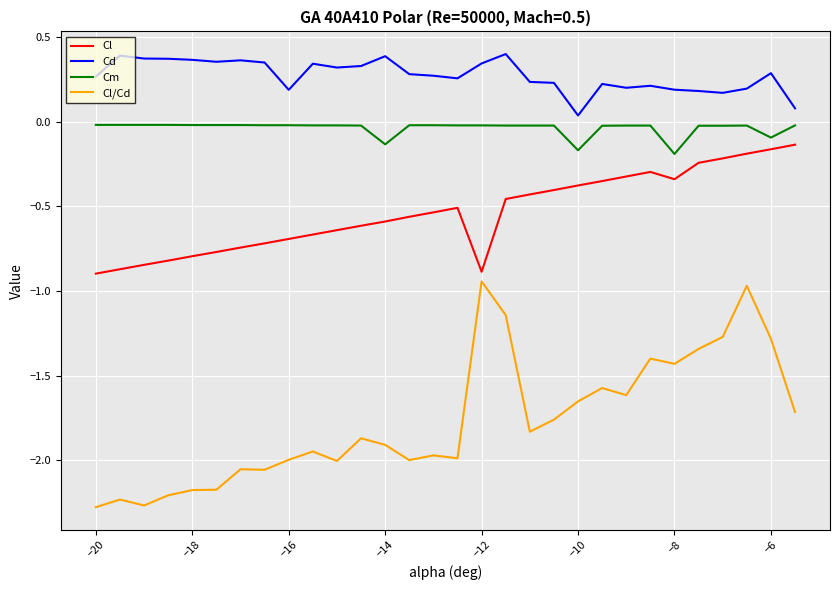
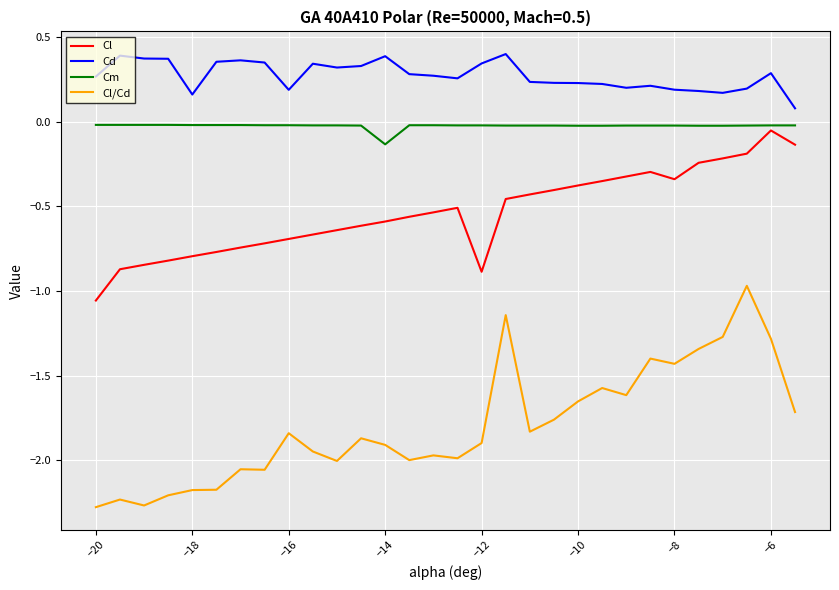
  {
    "Cl": {
-     "−20": -0.90,
+     "−20": -1.06,
      "−18": -0.80,
      "−16": -0.69,
      "−14": -0.59,
      "−12": -0.89,
      "−10": -0.38,
      "−8": -0.34,
-     "−6": -0.16
+     "−6": -0.05
    },
    "Cd": {
-     "−18": 0.37,
+     "−18": 0.16,
      "−16": 0.19,
      "−14": 0.39,
      "−12": 0.34,
-     "−10": 0.04,
+     "−10": 0.23,
      "−8": 0.19,
      "−6": 0.29
    },
    "Cm": {
      "−20": -0.02,
      "−18": -0.02,
      "−16": -0.02,
      "−14": -0.13,
      "−12": -0.02,
-     "−10": -0.17,
-     "−8": -0.19,
-     "−6": -0.09
+     "−10": -0.02,
+     "−8": -0.02,
+     "−6": -0.02
    },
    "Cl/Cd": {
      "−20": -2.28,
      "−18": -2.18,
-     "−16": -2.00,
+     "−16": -1.84,
      "−14": -1.91,
-     "−12": -0.94,
+     "−12": -1.90,
      "−10": -1.65,
      "−8": -1.43,
      "−6": -1.28
    }
  }
